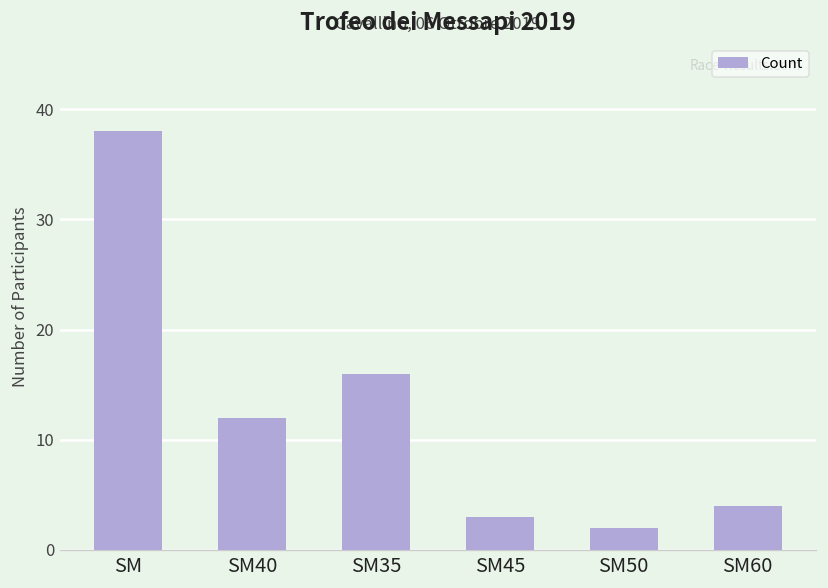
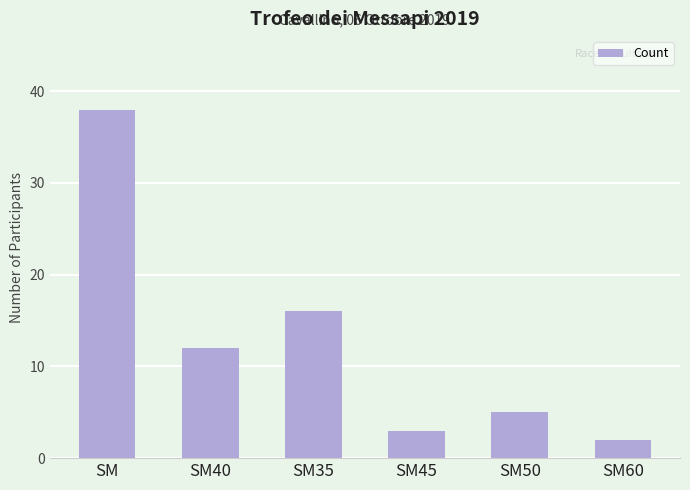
  {
    "SM": 38,
    "SM40": 12,
    "SM35": 16,
    "SM45": 3,
-   "SM50": 2,
-   "SM60": 4
+   "SM50": 5,
+   "SM60": 2
  }
